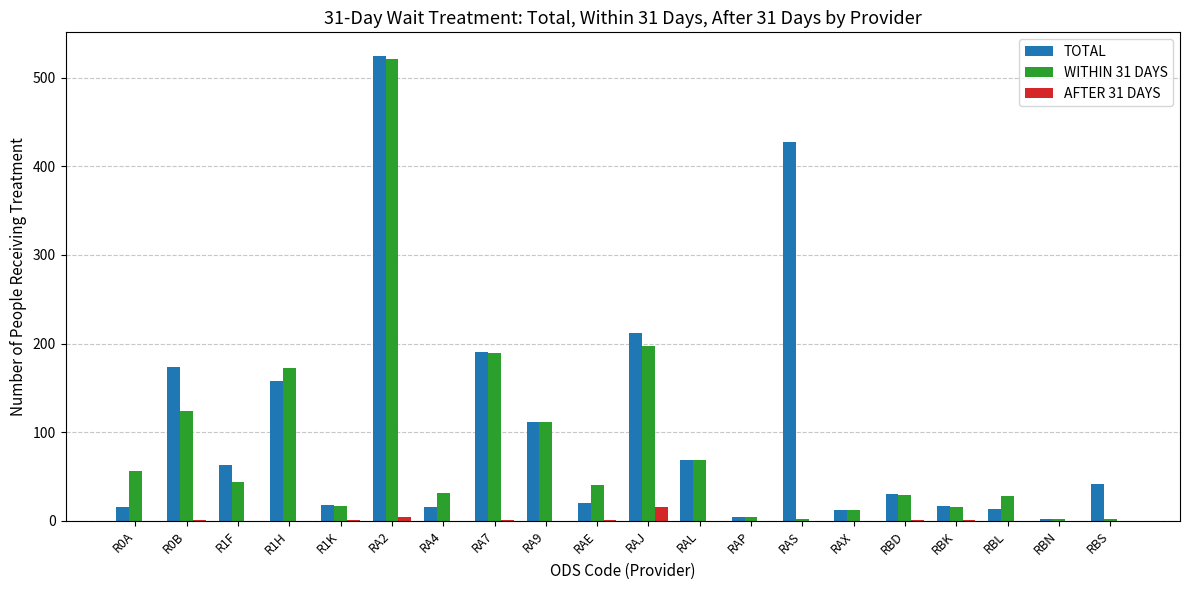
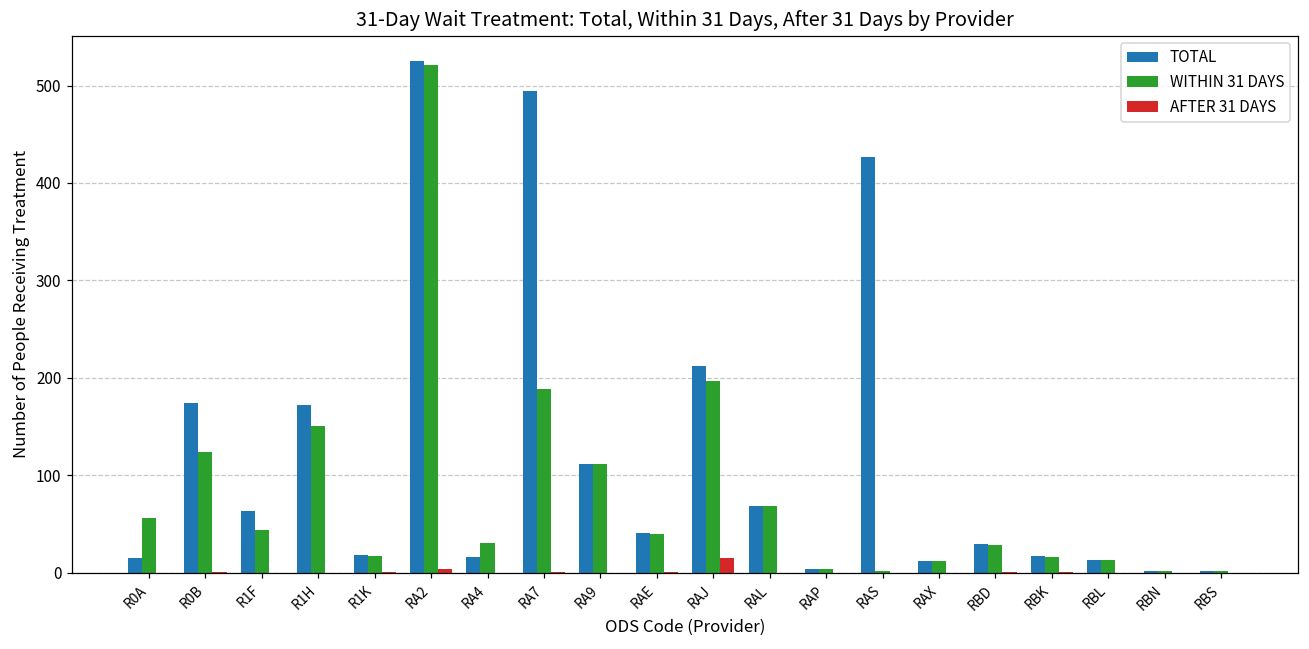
  {
    "TOTAL": {
      "R0A": 20,
      "R0B": 170,
      "R1F": 60,
-     "R1H": 160,
+     "R1H": 170,
      "R1K": 20,
      "RA2": 530,
      "RA4": 20,
-     "RA7": 190,
+     "RA7": 490,
      "RA9": 110,
-     "RAE": 20,
+     "RAE": 40,
      "RAJ": 210,
      "RAL": 70,
      "RAP": 0,
      "RAS": 430,
      "RAX": 10,
      "RBD": 30,
      "RBK": 20,
      "RBL": 10,
-     "RBS": 40
+     "RBS": 0
    },
    "WITHIN 31 DAYS": {
      "R0A": 60,
      "R0B": 120,
      "R1F": 40,
-     "R1H": 170,
+     "R1H": 150,
      "R1K": 20,
      "RA2": 520,
      "RA4": 30,
      "RA7": 190,
      "RA9": 110,
      "RAE": 40,
      "RAJ": 200,
      "RAL": 70,
      "RAP": 0,
      "RAX": 10,
      "RBD": 30,
      "RBK": 20,
-     "RBL": 30
+     "RBL": 10
    },
    "AFTER 31 DAYS": {
      "R0A": 0,
      "R1F": 0,
      "R1H": 0,
      "RA2": 0,
      "RA4": 0,
      "RA9": 0,
      "RAJ": 20,
      "RAL": 0,
      "RAP": 0,
      "RAS": 0,
      "RAX": 0,
      "RBL": 0,
      "RBN": 0,
      "RBS": 0
    }
  }
